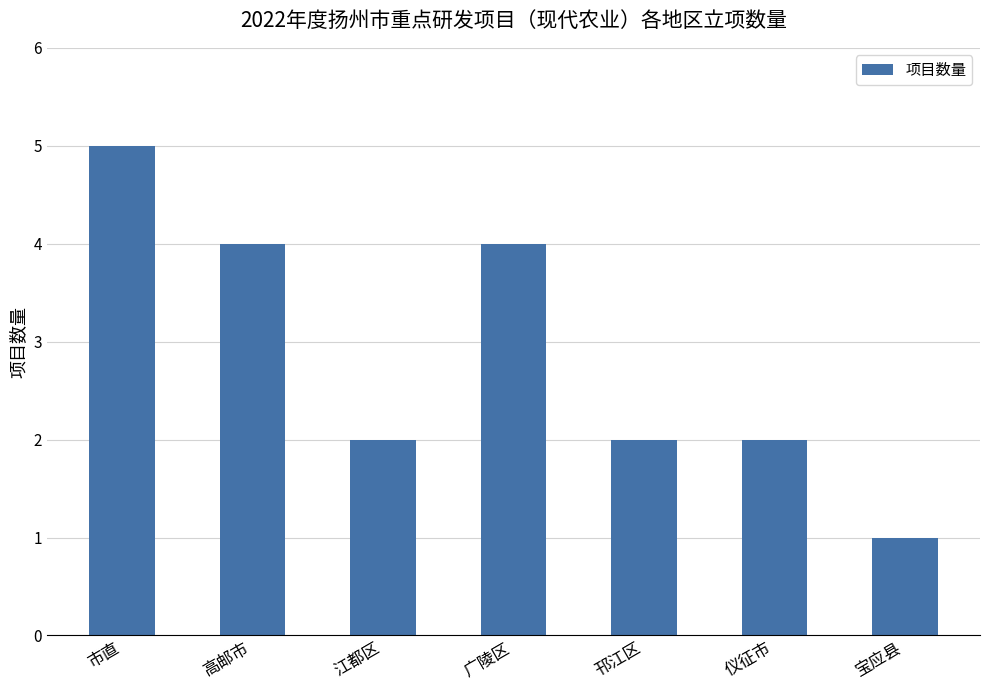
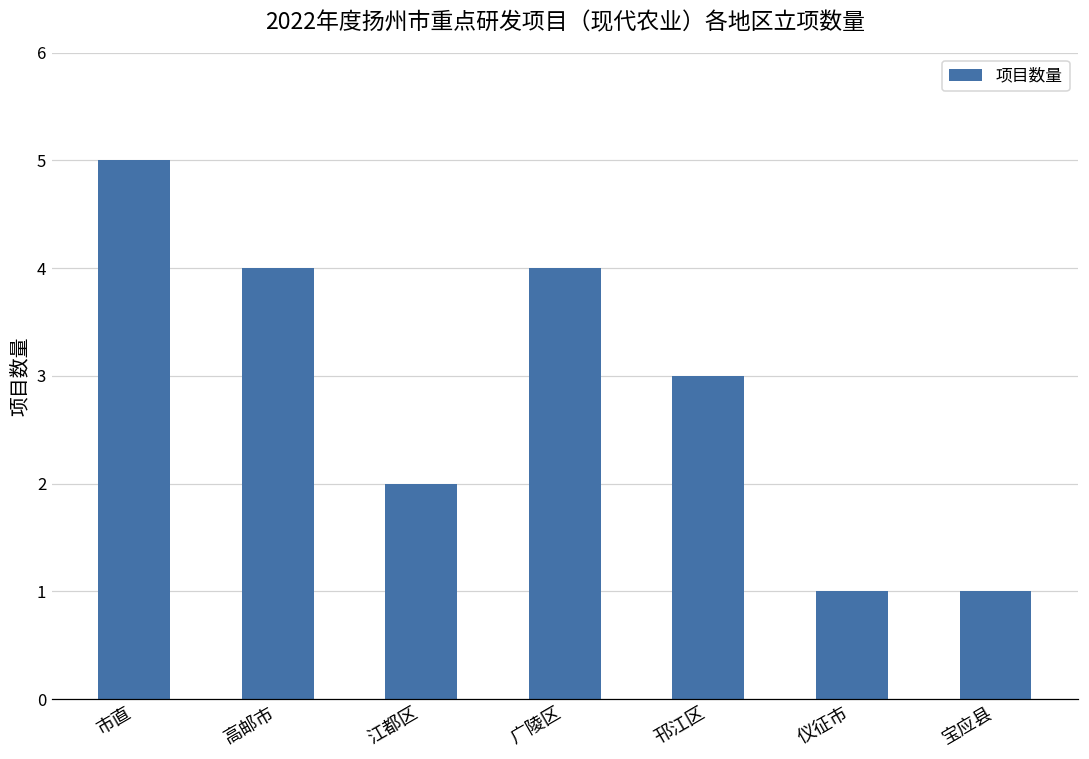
  {
    "市直": 5,
    "高邮市": 4,
    "江都区": 2,
    "广陵区": 4,
-   "邗江区": 2,
-   "仪征市": 2,
+   "邗江区": 3,
+   "仪征市": 1,
    "宝应县": 1
  }
